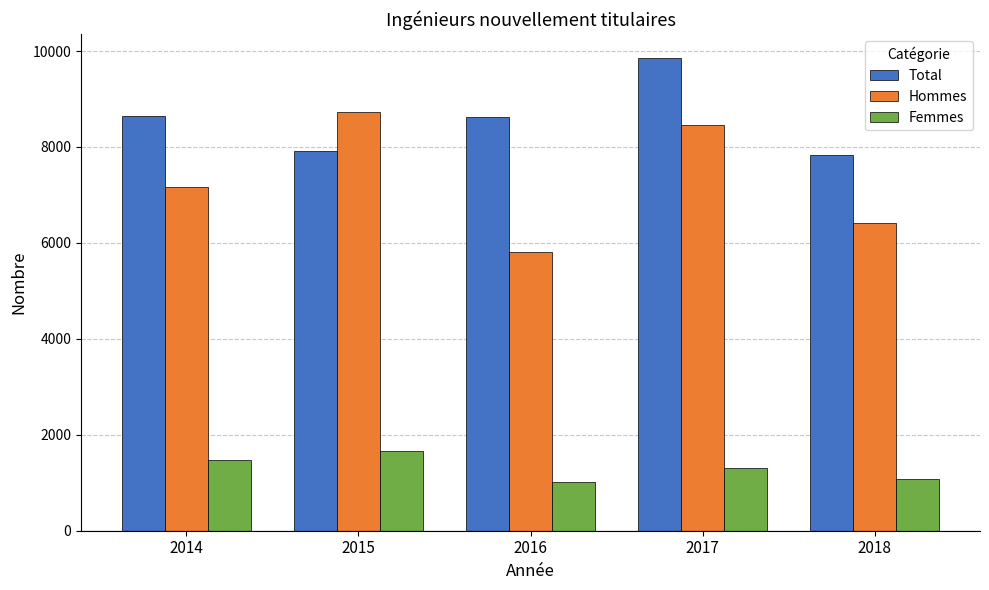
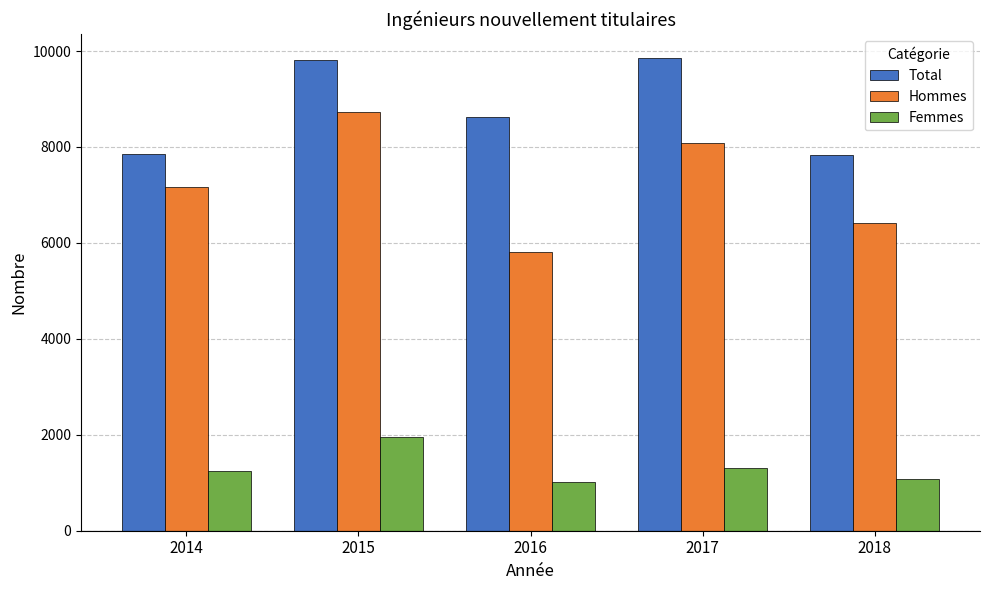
  {
    "Total": {
-     "2014": 8600,
-     "2015": 7900,
+     "2014": 7800,
+     "2015": 9800,
      "2016": 8600,
      "2017": 9900,
      "2018": 7800
    },
    "Hommes": {
      "2014": 7200,
      "2015": 8700,
      "2016": 5800,
-     "2017": 8500,
+     "2017": 8100,
      "2018": 6400
    },
    "Femmes": {
-     "2014": 1500,
-     "2015": 1700,
+     "2014": 1200,
+     "2015": 2000,
      "2016": 1000,
      "2017": 1300,
      "2018": 1100
    }
  }
